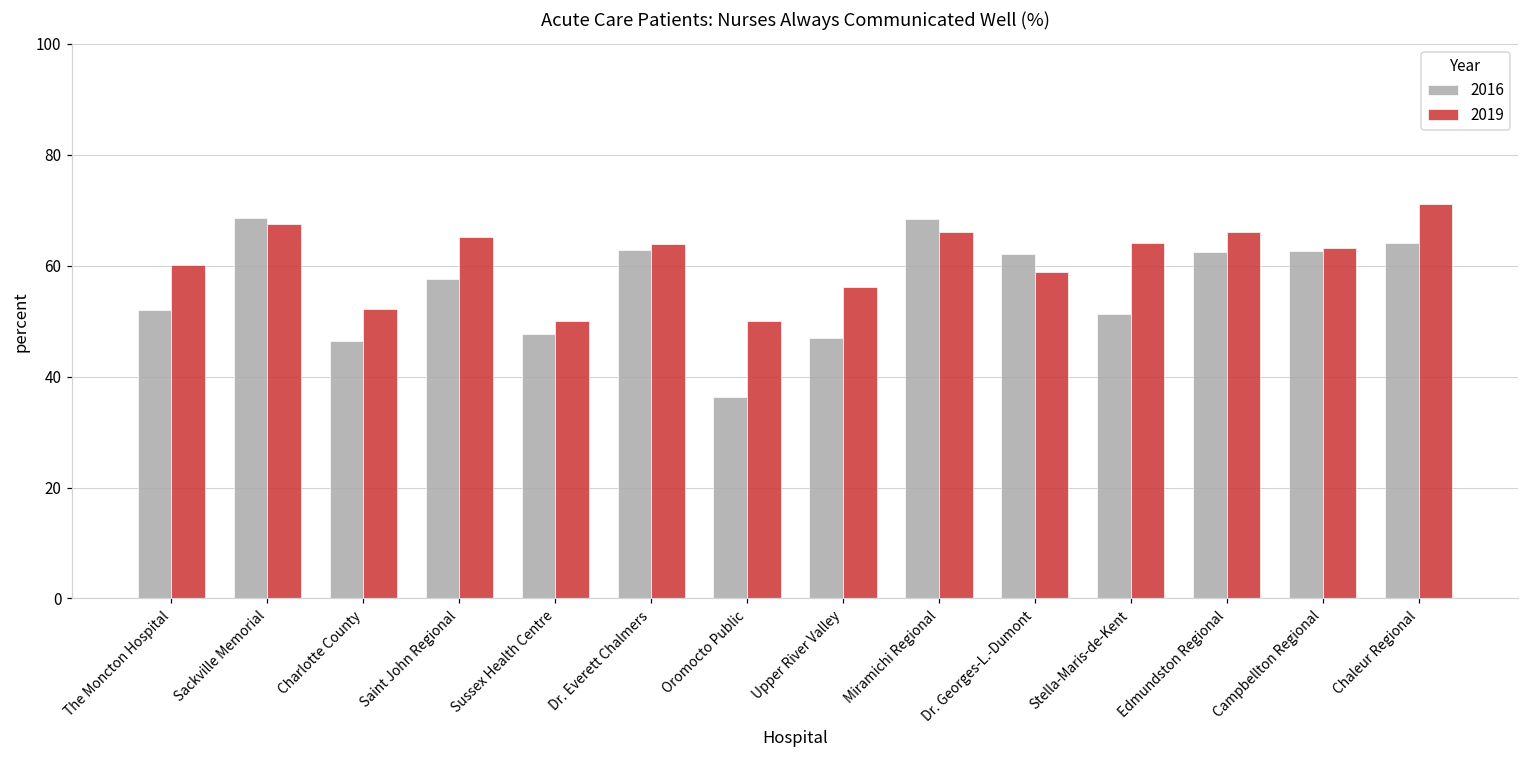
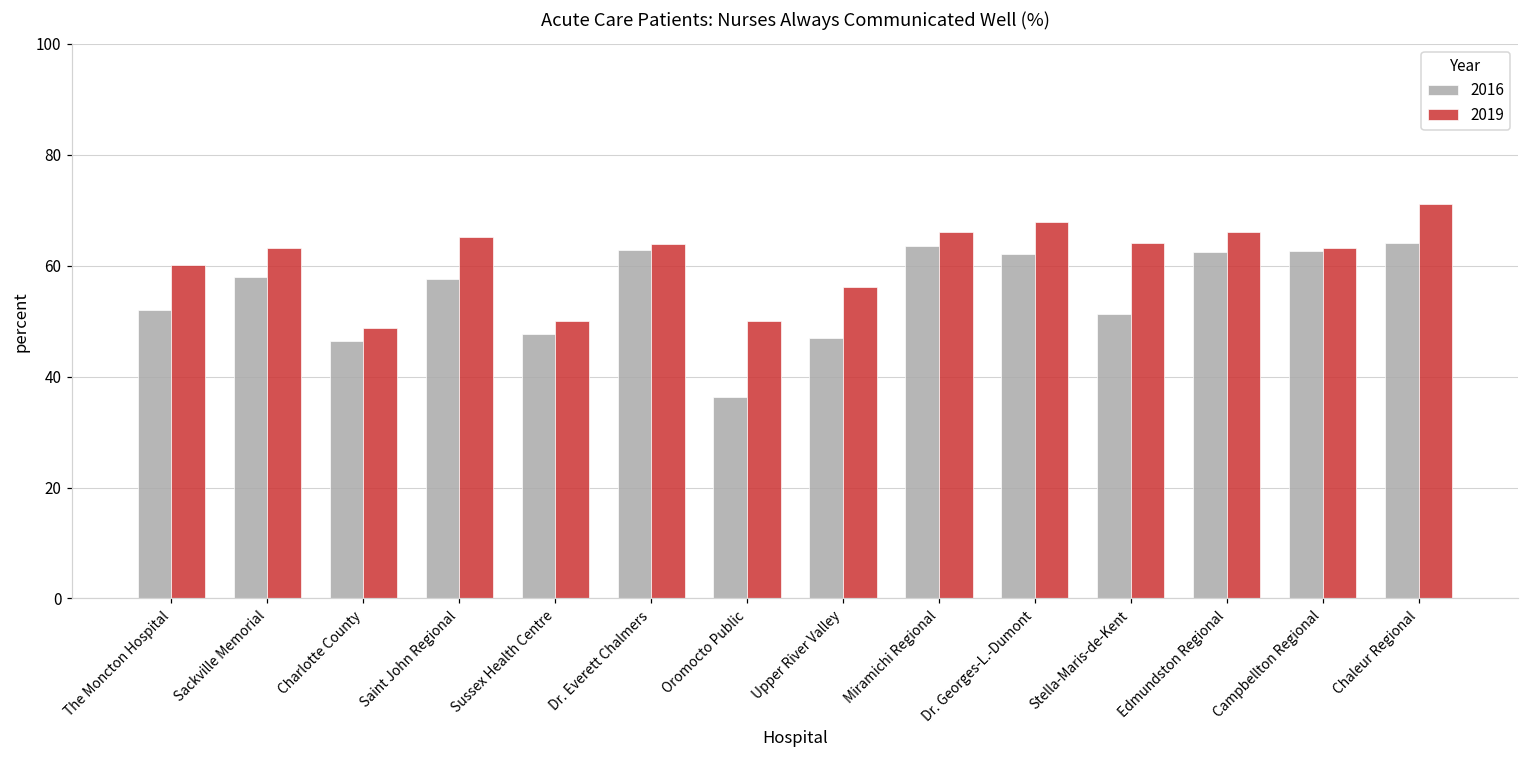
  {
    "2016": {
      "The Moncton Hospital": 52,
-     "Sackville Memorial": 69,
+     "Sackville Memorial": 58,
      "Charlotte County": 46,
      "Saint John Regional": 58,
      "Sussex Health Centre": 48,
      "Dr. Everett Chalmers": 63,
      "Oromocto Public": 36,
      "Upper River Valley": 47,
-     "Miramichi Regional": 68,
+     "Miramichi Regional": 64,
      "Dr. Georges-L.-Dumont": 62,
      "Stella-Maris-de-Kent": 51,
      "Edmundston Regional": 62,
      "Campbellton Regional": 63,
      "Chaleur Regional": 64
    },
    "2019": {
      "The Moncton Hospital": 60,
-     "Sackville Memorial": 68,
-     "Charlotte County": 52,
+     "Sackville Memorial": 63,
+     "Charlotte County": 49,
      "Saint John Regional": 65,
      "Sussex Health Centre": 50,
      "Dr. Everett Chalmers": 64,
      "Oromocto Public": 50,
      "Upper River Valley": 56,
      "Miramichi Regional": 66,
-     "Dr. Georges-L.-Dumont": 59,
+     "Dr. Georges-L.-Dumont": 68,
      "Stella-Maris-de-Kent": 64,
      "Edmundston Regional": 66,
      "Campbellton Regional": 63,
      "Chaleur Regional": 71
    }
  }
